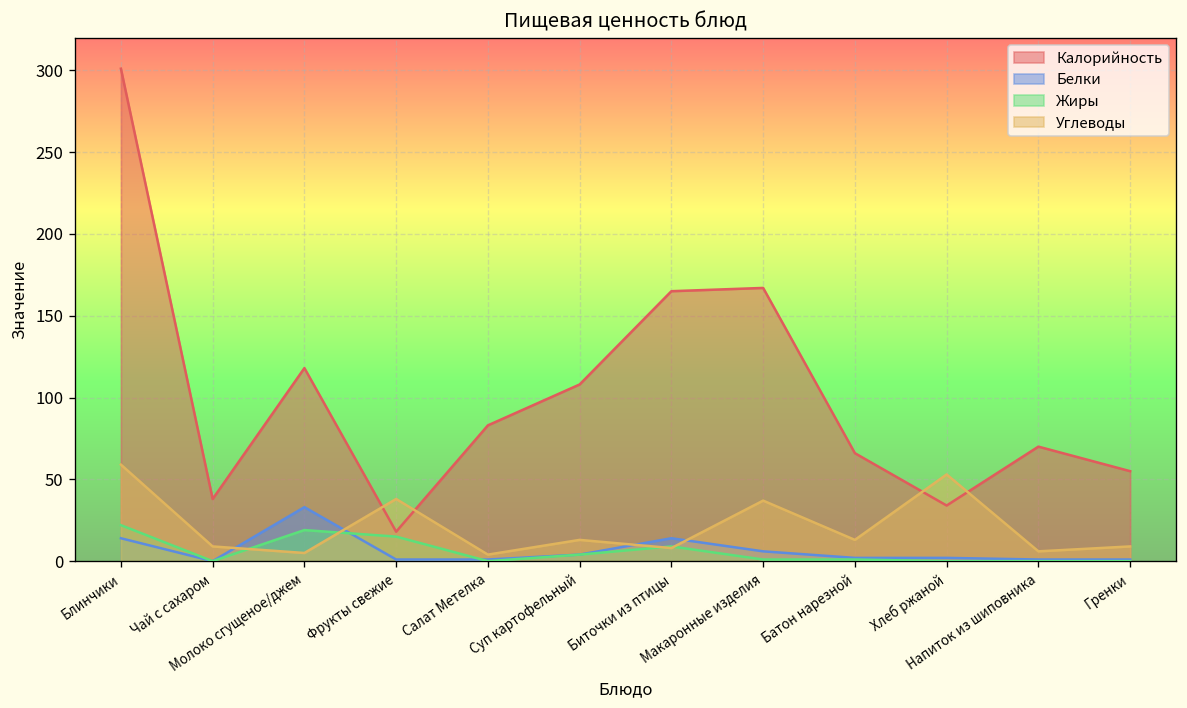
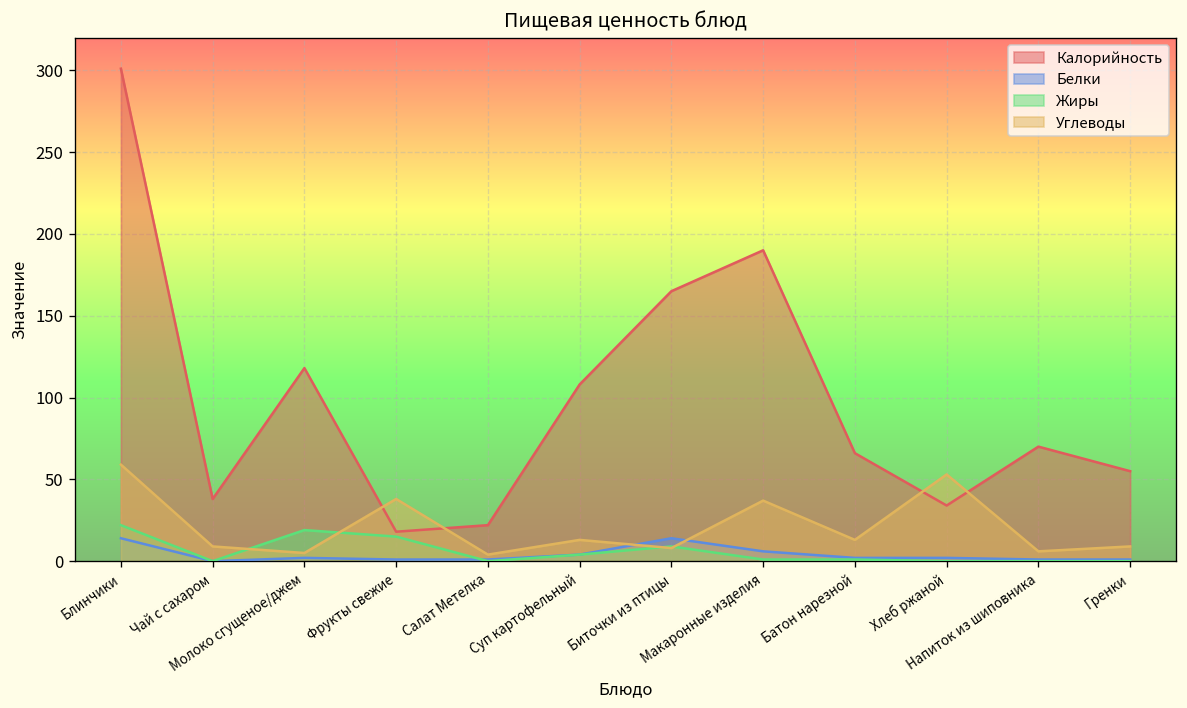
  {
    "Калорийность": {
      "Блинчики": 301,
      "Чай с сахаром": 38,
      "Молоко сгущеное/джем": 118,
      "Фрукты свежие": 18,
-     "Салат Метелка": 83,
+     "Салат Метелка": 22,
      "Суп картофельный": 108,
      "Биточки из птицы": 165,
-     "Макаронные изделия": 167,
+     "Макаронные изделия": 190,
      "Батон нарезной": 66,
      "Хлеб ржаной": 34,
      "Напиток из шиповника": 70,
      "Гренки": 55
    },
    "Белки": {
      "Блинчики": 14,
-     "Молоко сгущеное/джем": 33,
+     "Молоко сгущеное/джем": 2,
      "Фрукты свежие": 1,
      "Биточки из птицы": 14,
      "Макаронные изделия": 6,
      "Хлеб ржаной": 2
    },
    "Жиры": {
      "Блинчики": 22,
      "Молоко сгущеное/джем": 19,
      "Фрукты свежие": 15,
      "Макаронные изделия": 1,
      "Хлеб ржаной": 0
    },
    "Углеводы": {
      "Блинчики": 59,
      "Чай с сахаром": 9,
      "Молоко сгущеное/джем": 5,
      "Фрукты свежие": 38,
      "Салат Метелка": 4,
      "Суп картофельный": 13,
      "Макаронные изделия": 37,
      "Батон нарезной": 13,
      "Хлеб ржаной": 53,
      "Напиток из шиповника": 6,
      "Гренки": 9
    }
  }
